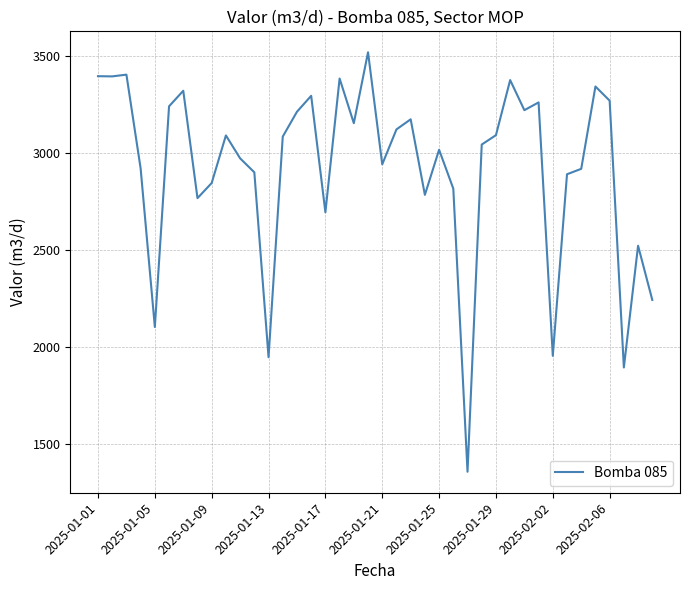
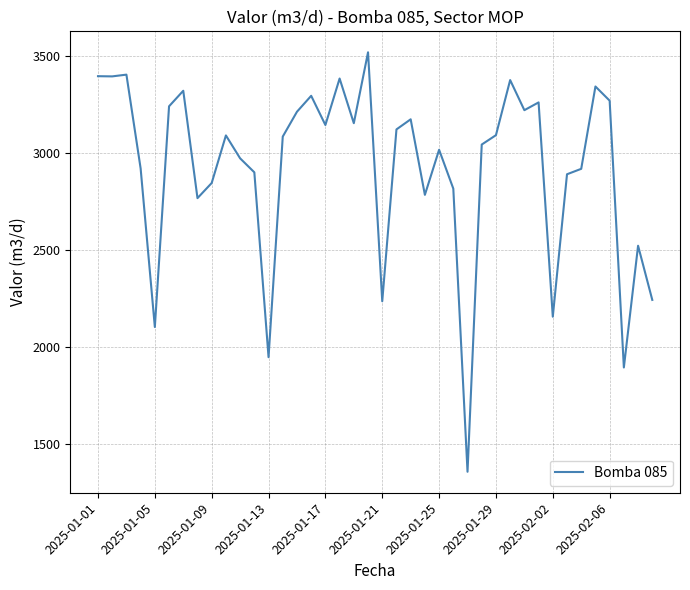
  {
    "2025-01-01": 3400,
    "2025-01-05": 2100,
    "2025-01-09": 2850,
    "2025-01-13": 1950,
-   "2025-01-17": 2700,
-   "2025-01-21": 2940,
+   "2025-01-17": 3140,
+   "2025-01-21": 2240,
    "2025-01-25": 3020,
    "2025-01-29": 3090,
-   "2025-02-02": 1960,
+   "2025-02-02": 2160,
    "2025-02-06": 3270
  }
